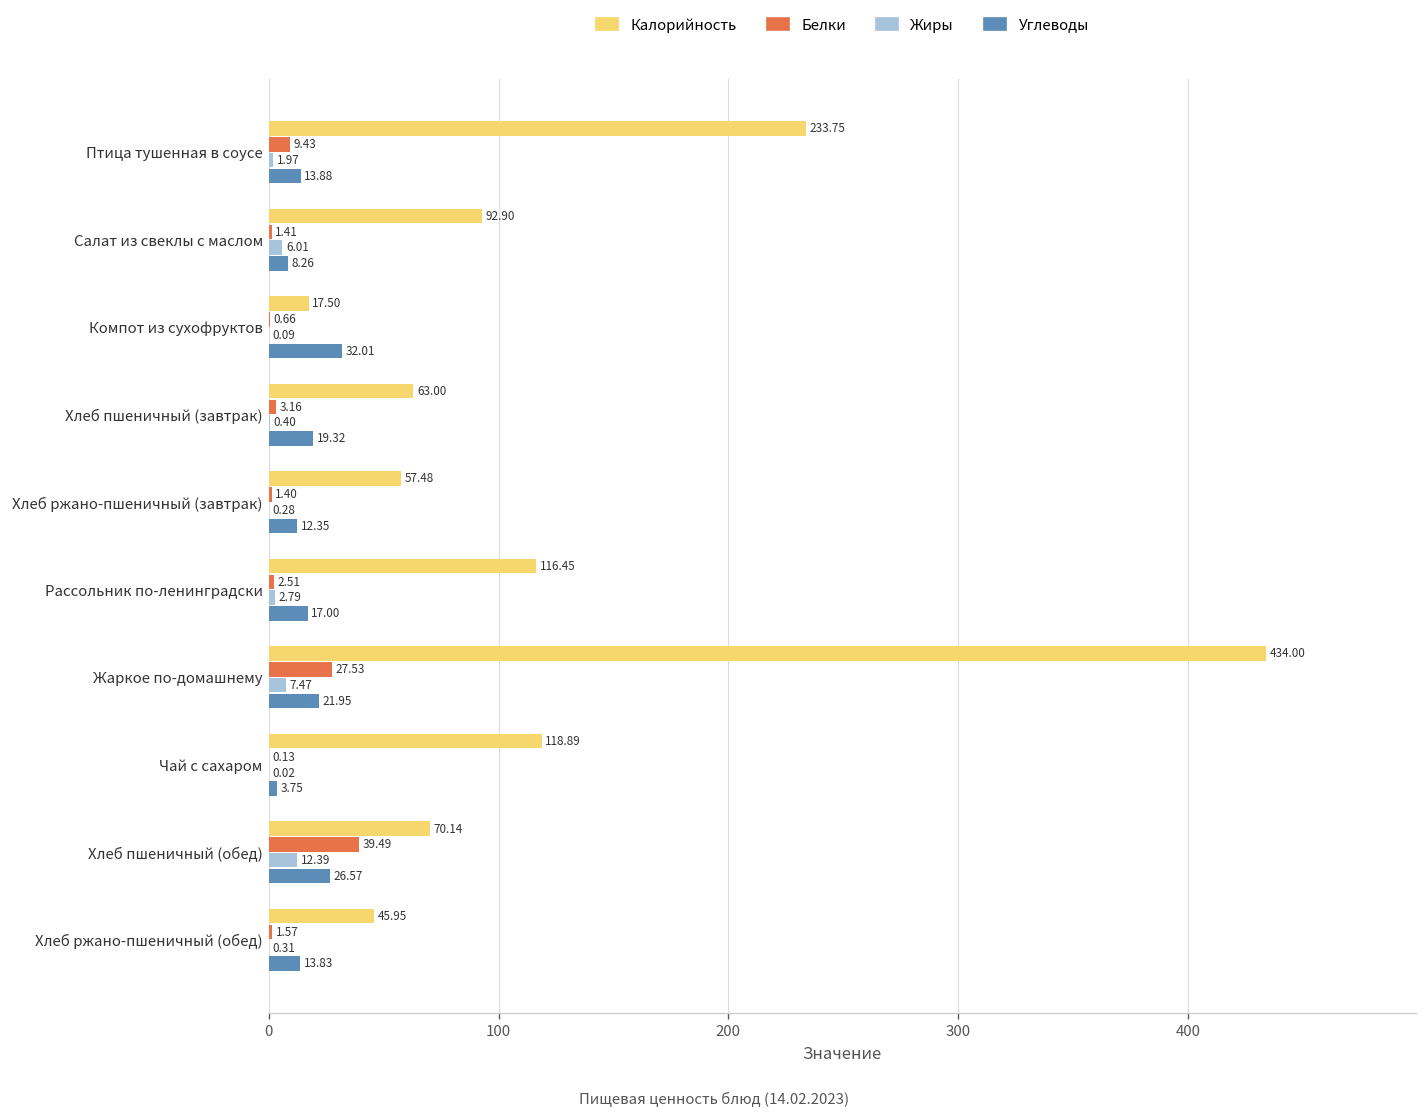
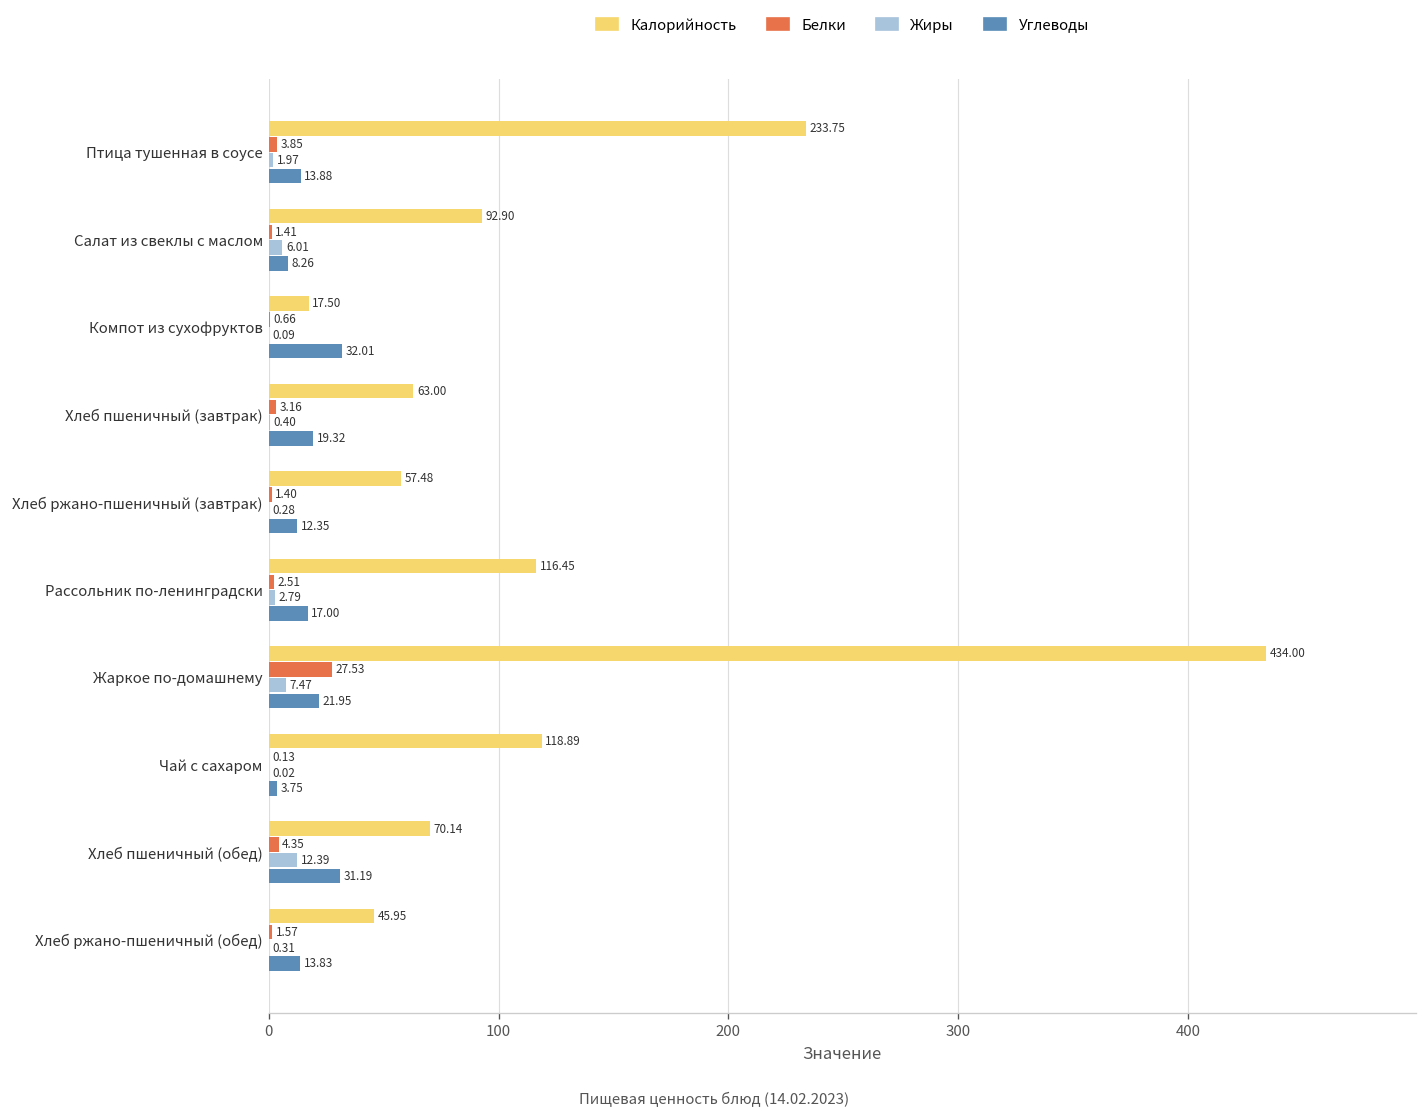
  {
    "Калорийность": {
      "Птица тушенная в соусе": 233.75,
      "Салат из свеклы с маслом": 92.90,
      "Компот из сухофруктов": 17.50,
      "Хлеб пшеничный (завтрак)": 63.00,
      "Хлеб ржано-пшеничный (завтрак)": 57.48,
      "Рассольник по-ленинградски": 116.45,
      "Жаркое по-домашнему": 434.00,
      "Чай с сахаром": 118.89,
      "Хлеб пшеничный (обед)": 70.14,
      "Хлеб ржано-пшеничный (обед)": 45.95
    },
    "Белки": {
-     "Птица тушенная в соусе": 9.43,
+     "Птица тушенная в соусе": 3.85,
      "Салат из свеклы с маслом": 1.41,
      "Компот из сухофруктов": 0.66,
      "Хлеб пшеничный (завтрак)": 3.16,
      "Хлеб ржано-пшеничный (завтрак)": 1.40,
      "Рассольник по-ленинградски": 2.51,
      "Жаркое по-домашнему": 27.53,
      "Чай с сахаром": 0.13,
-     "Хлеб пшеничный (обед)": 39.49,
+     "Хлеб пшеничный (обед)": 4.35,
      "Хлеб ржано-пшеничный (обед)": 1.57
    },
    "Жиры": {
      "Птица тушенная в соусе": 1.97,
      "Салат из свеклы с маслом": 6.01,
      "Компот из сухофруктов": 0.09,
      "Хлеб пшеничный (завтрак)": 0.40,
      "Хлеб ржано-пшеничный (завтрак)": 0.28,
      "Рассольник по-ленинградски": 2.79,
      "Жаркое по-домашнему": 7.47,
      "Чай с сахаром": 0.02,
      "Хлеб пшеничный (обед)": 12.39,
      "Хлеб ржано-пшеничный (обед)": 0.31
    },
    "Углеводы": {
      "Птица тушенная в соусе": 13.88,
      "Салат из свеклы с маслом": 8.26,
      "Компот из сухофруктов": 32.01,
      "Хлеб пшеничный (завтрак)": 19.32,
      "Хлеб ржано-пшеничный (завтрак)": 12.35,
      "Рассольник по-ленинградски": 17.00,
      "Жаркое по-домашнему": 21.95,
      "Чай с сахаром": 3.75,
-     "Хлеб пшеничный (обед)": 26.57,
+     "Хлеб пшеничный (обед)": 31.19,
      "Хлеб ржано-пшеничный (обед)": 13.83
    }
  }
